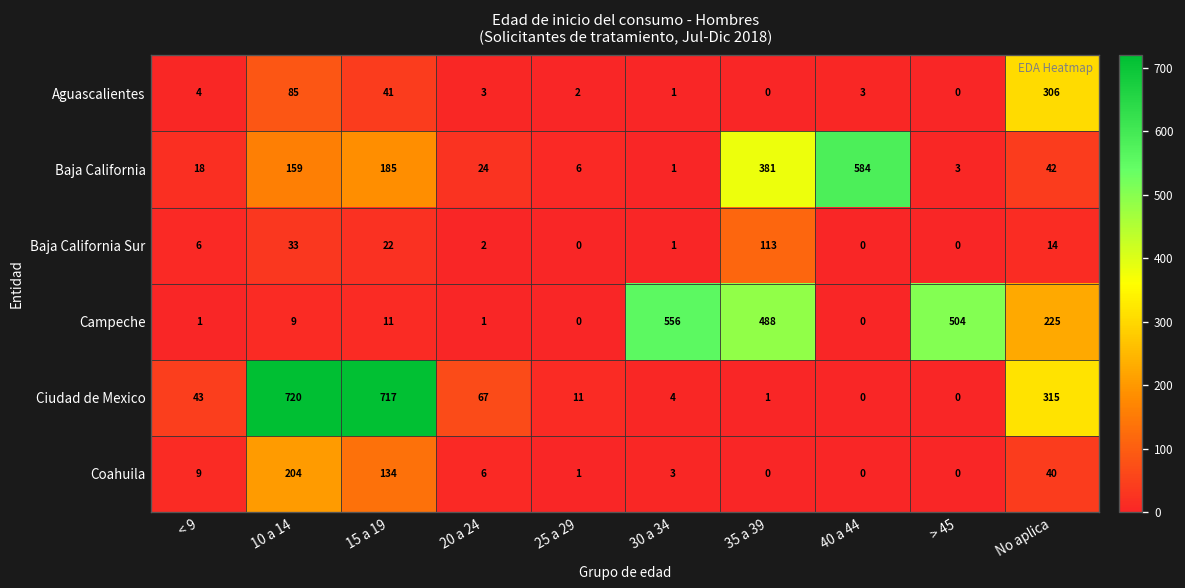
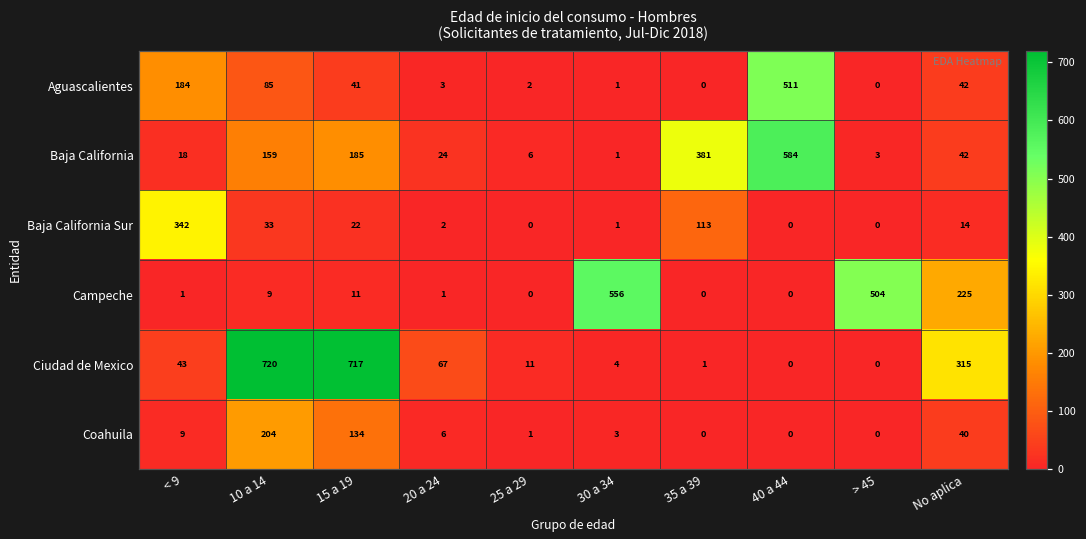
  {
    "Aguascalientes": {
-     "< 9": 4,
+     "< 9": 184,
      "10 a 14": 85,
      "15 a 19": 41,
      "20 a 24": 3,
      "25 a 29": 2,
      "30 a 34": 1,
      "35 a 39": 0,
-     "40 a 44": 3,
+     "40 a 44": 511,
      "> 45": 0,
-     "No aplica": 306
+     "No aplica": 42
    },
    "Baja California": {
      "< 9": 18,
      "10 a 14": 159,
      "15 a 19": 185,
      "20 a 24": 24,
      "25 a 29": 6,
      "30 a 34": 1,
      "35 a 39": 381,
      "40 a 44": 584,
      "> 45": 3,
      "No aplica": 42
    },
    "Baja California Sur": {
-     "< 9": 6,
+     "< 9": 342,
      "10 a 14": 33,
      "15 a 19": 22,
      "20 a 24": 2,
      "25 a 29": 0,
      "30 a 34": 1,
      "35 a 39": 113,
      "40 a 44": 0,
      "> 45": 0,
      "No aplica": 14
    },
    "Campeche": {
      "< 9": 1,
      "10 a 14": 9,
      "15 a 19": 11,
      "20 a 24": 1,
      "25 a 29": 0,
      "30 a 34": 556,
-     "35 a 39": 488,
+     "35 a 39": 0,
      "40 a 44": 0,
      "> 45": 504,
      "No aplica": 225
    },
    "Ciudad de Mexico": {
      "< 9": 43,
      "10 a 14": 720,
      "15 a 19": 717,
      "20 a 24": 67,
      "25 a 29": 11,
      "30 a 34": 4,
      "35 a 39": 1,
      "40 a 44": 0,
      "> 45": 0,
      "No aplica": 315
    },
    "Coahuila": {
      "< 9": 9,
      "10 a 14": 204,
      "15 a 19": 134,
      "20 a 24": 6,
      "25 a 29": 1,
      "30 a 34": 3,
      "35 a 39": 0,
      "40 a 44": 0,
      "> 45": 0,
      "No aplica": 40
    }
  }
